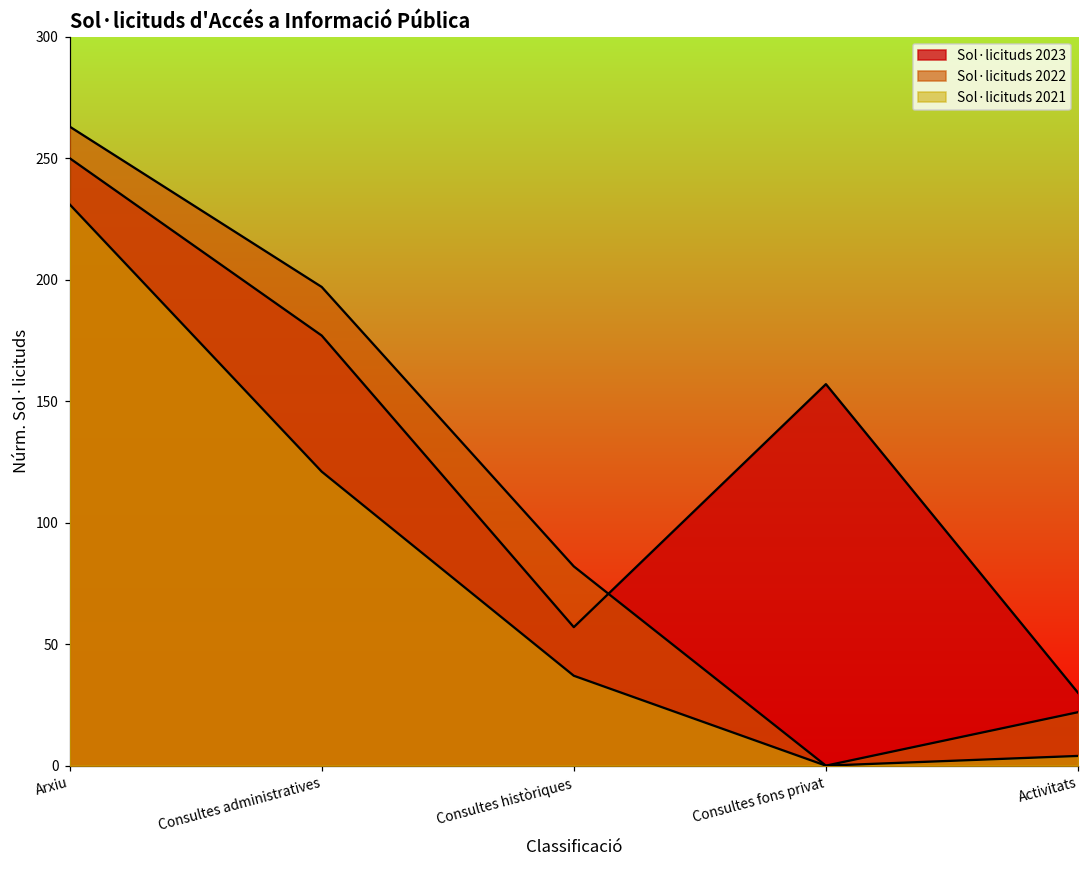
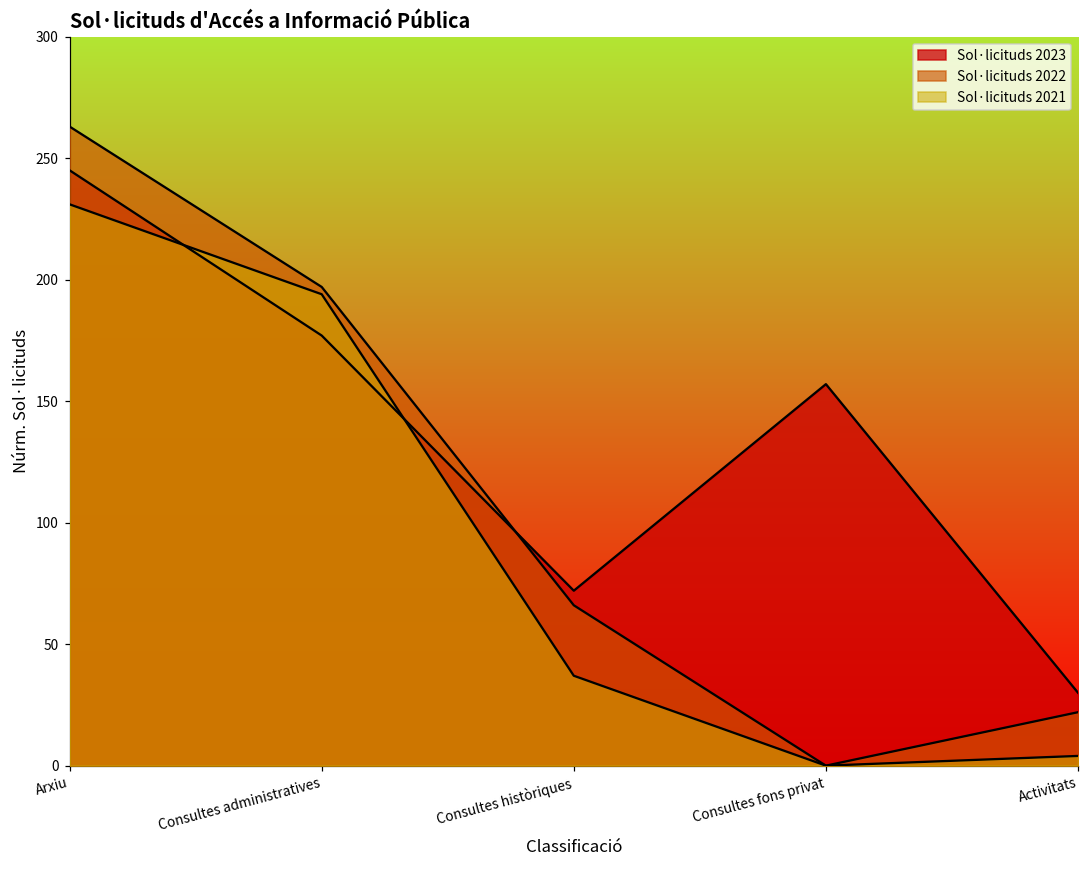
  {
    "Sol·licituds 2023": {
-     "Arxiu": 250,
+     "Arxiu": 245,
      "Consultes administratives": 177,
-     "Consultes històriques": 57,
+     "Consultes històriques": 72,
      "Consultes fons privat": 157,
      "Activitats": 30
    },
    "Sol·licituds 2022": {
      "Arxiu": 263,
      "Consultes administratives": 197,
-     "Consultes històriques": 82,
+     "Consultes històriques": 66,
      "Activitats": 22
    },
    "Sol·licituds 2021": {
      "Arxiu": 231,
-     "Consultes administratives": 121,
+     "Consultes administratives": 194,
      "Consultes històriques": 37,
      "Activitats": 4
    }
  }
